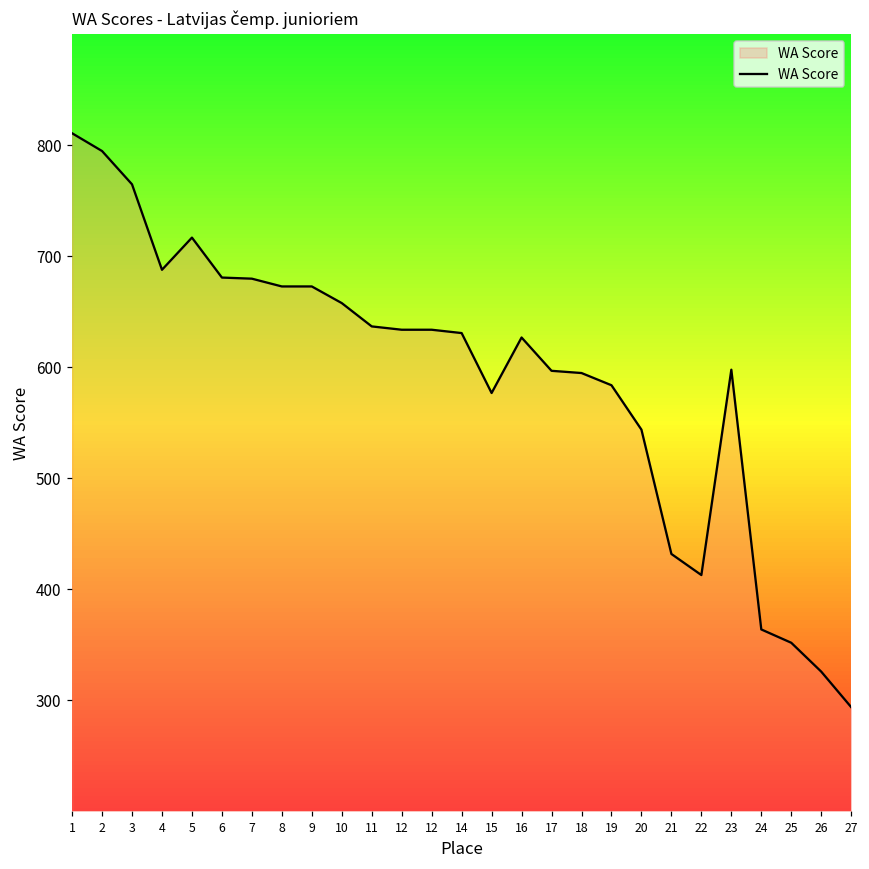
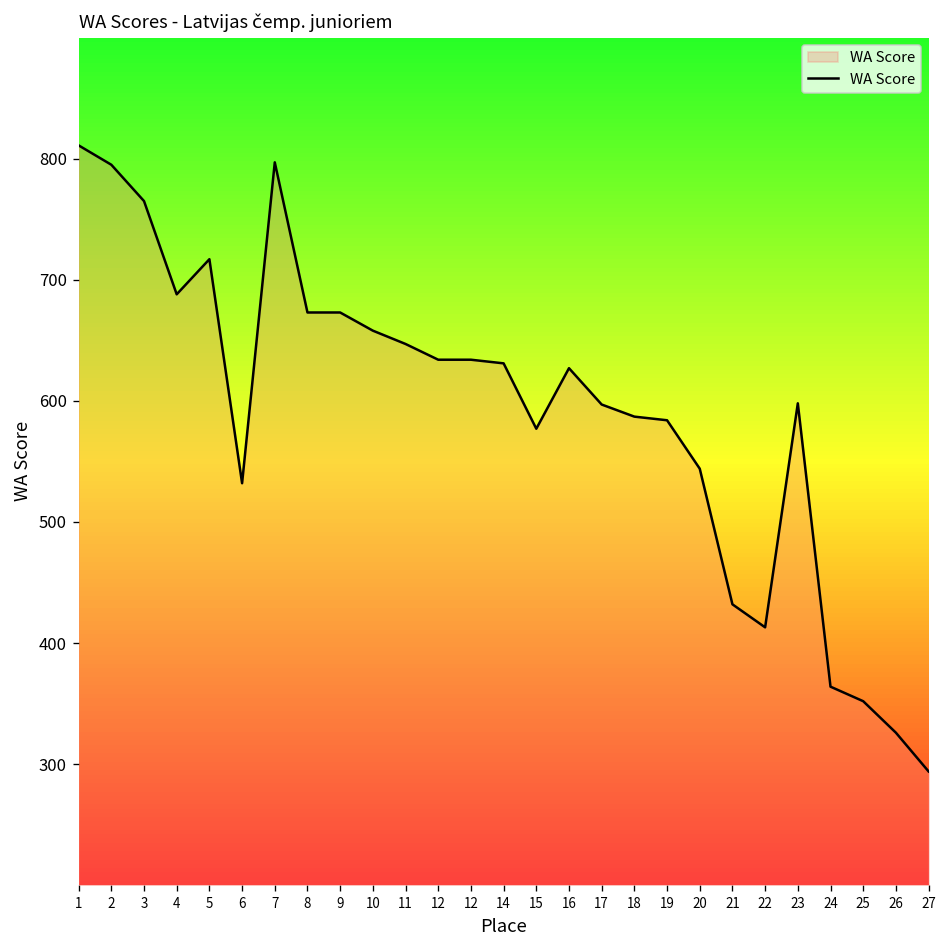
  {
    "1": 811,
    "2": 795,
    "3": 765,
    "4": 688,
    "5": 717,
-   "6": 681,
-   "7": 680,
+   "6": 532,
+   "7": 797,
    "8": 673,
    "9": 673,
    "10": 658,
-   "11": 637,
+   "11": 647,
    "14": 631,
    "15": 577,
    "16": 627,
    "17": 597,
-   "18": 595,
+   "18": 587,
    "19": 584,
    "20": 544,
    "21": 432,
    "22": 413,
    "23": 598,
    "24": 364,
    "25": 352,
    "26": 326,
    "27": 294
  }
